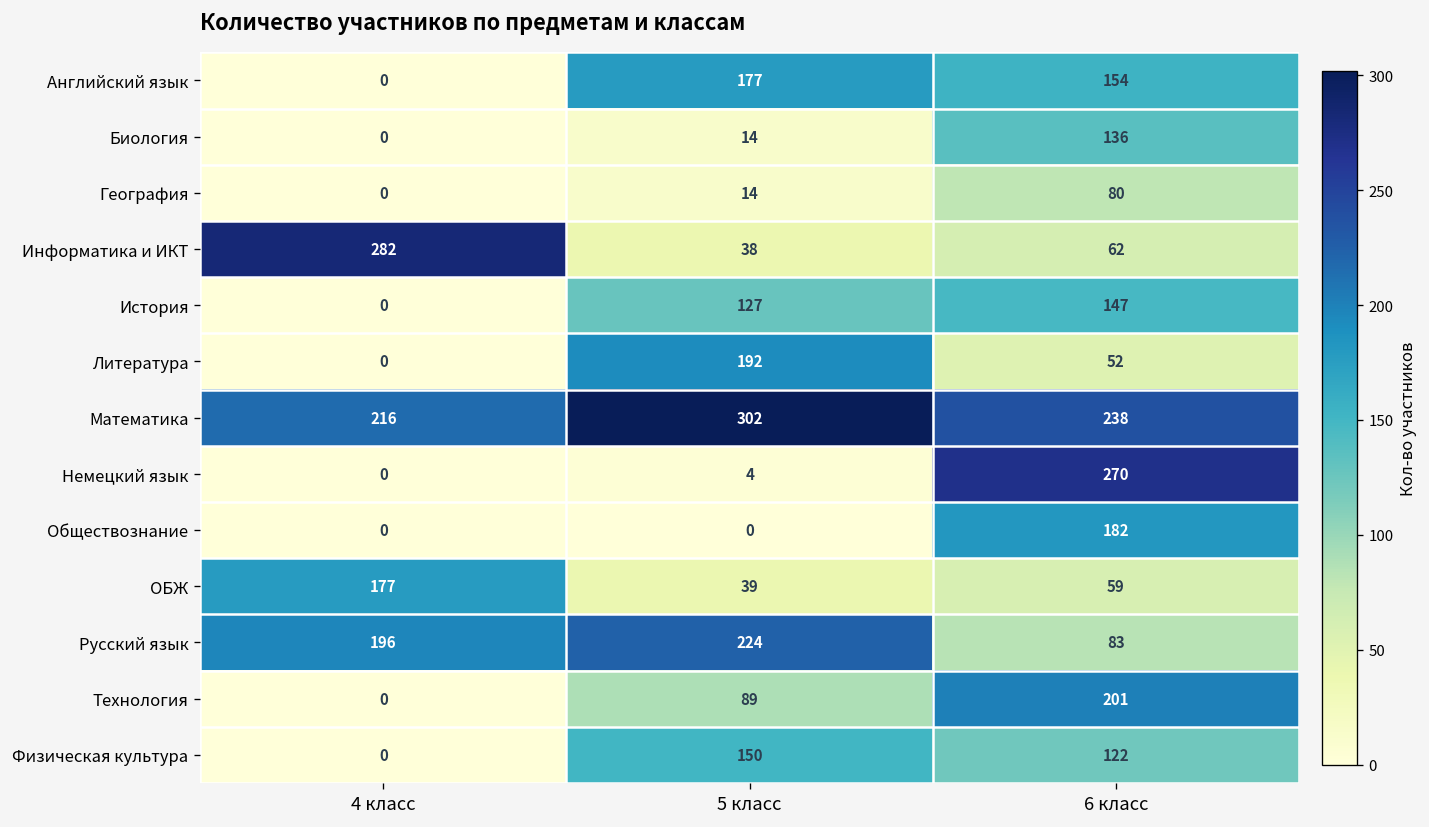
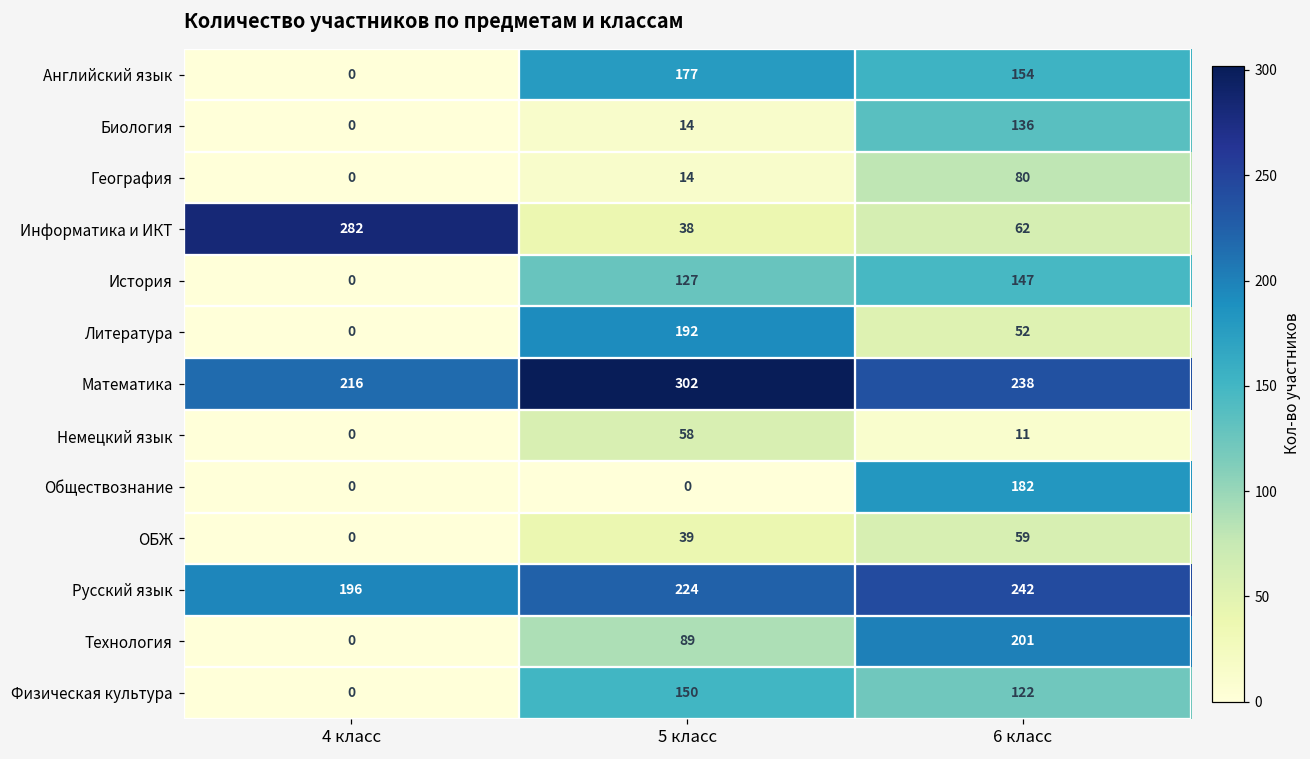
  {
    "Английский язык": {
      "4 класс": 0,
      "5 класс": 177,
      "6 класс": 154
    },
    "Биология": {
      "4 класс": 0,
      "5 класс": 14,
      "6 класс": 136
    },
    "География": {
      "4 класс": 0,
      "5 класс": 14,
      "6 класс": 80
    },
    "Информатика и ИКТ": {
      "4 класс": 282,
      "5 класс": 38,
      "6 класс": 62
    },
    "История": {
      "4 класс": 0,
      "5 класс": 127,
      "6 класс": 147
    },
    "Литература": {
      "4 класс": 0,
      "5 класс": 192,
      "6 класс": 52
    },
    "Математика": {
      "4 класс": 216,
      "5 класс": 302,
      "6 класс": 238
    },
    "Немецкий язык": {
      "4 класс": 0,
-     "5 класс": 4,
-     "6 класс": 270
+     "5 класс": 58,
+     "6 класс": 11
    },
    "Обществознание": {
      "4 класс": 0,
      "5 класс": 0,
      "6 класс": 182
    },
    "ОБЖ": {
-     "4 класс": 177,
+     "4 класс": 0,
      "5 класс": 39,
      "6 класс": 59
    },
    "Русский язык": {
      "4 класс": 196,
      "5 класс": 224,
-     "6 класс": 83
+     "6 класс": 242
    },
    "Технология": {
      "4 класс": 0,
      "5 класс": 89,
      "6 класс": 201
    },
    "Физическая культура": {
      "4 класс": 0,
      "5 класс": 150,
      "6 класс": 122
    }
  }
